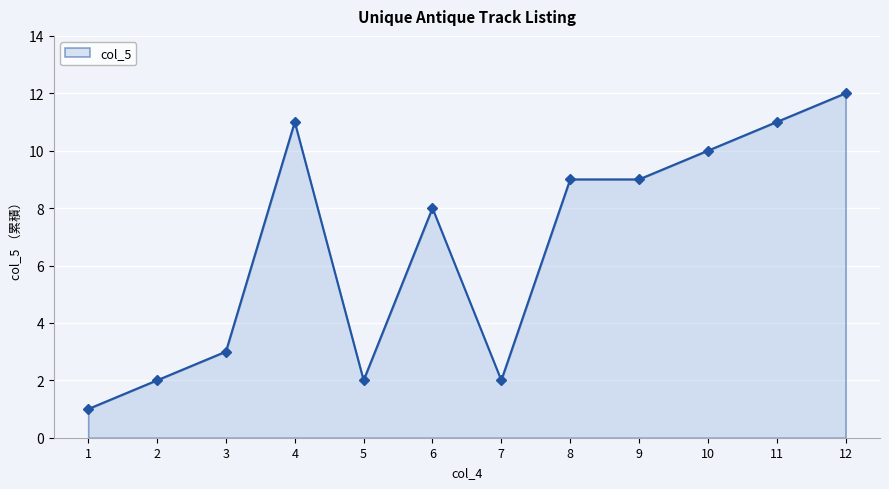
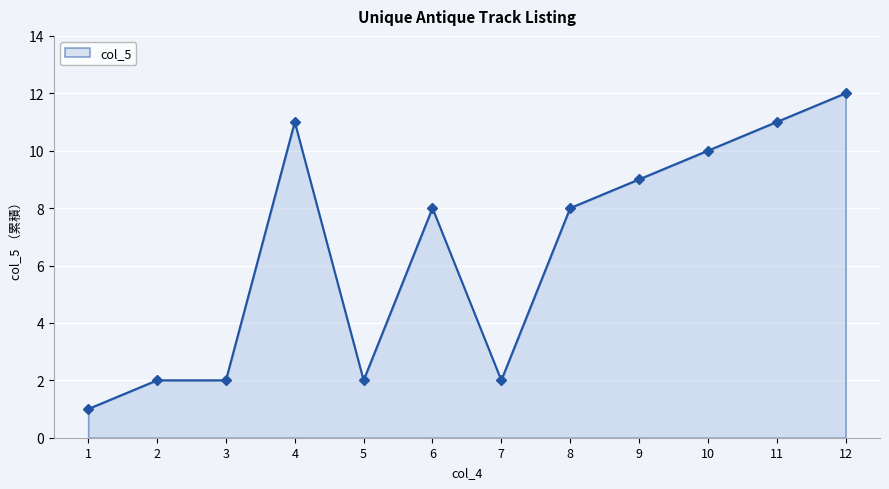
  {
    "1": 1,
    "2": 2,
-   "3": 3,
+   "3": 2,
    "4": 11,
    "5": 2,
    "6": 8,
    "7": 2,
-   "8": 9,
+   "8": 8,
    "9": 9,
    "10": 10,
    "11": 11,
    "12": 12
  }
